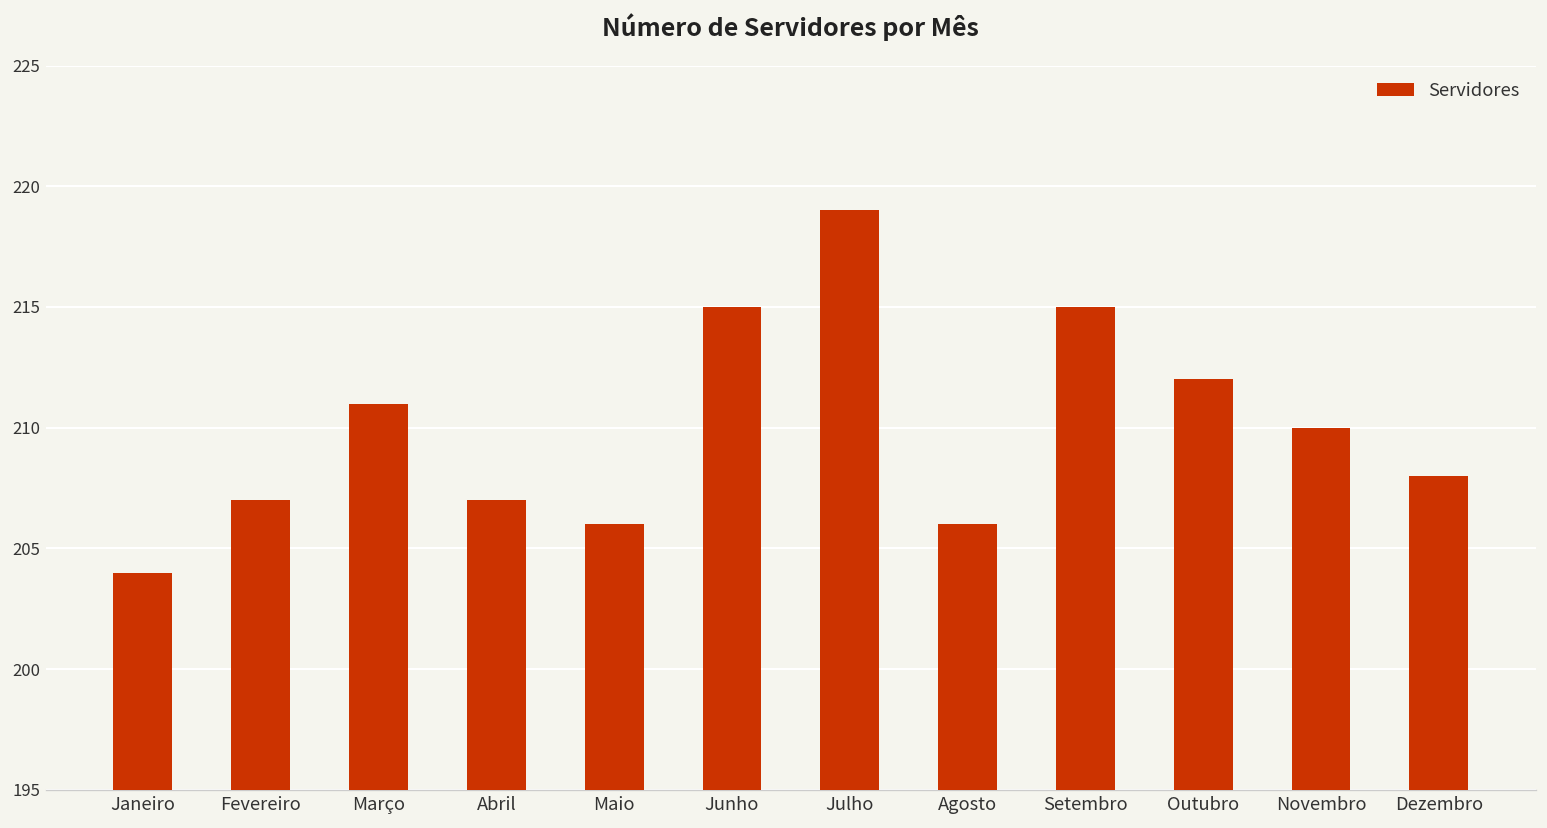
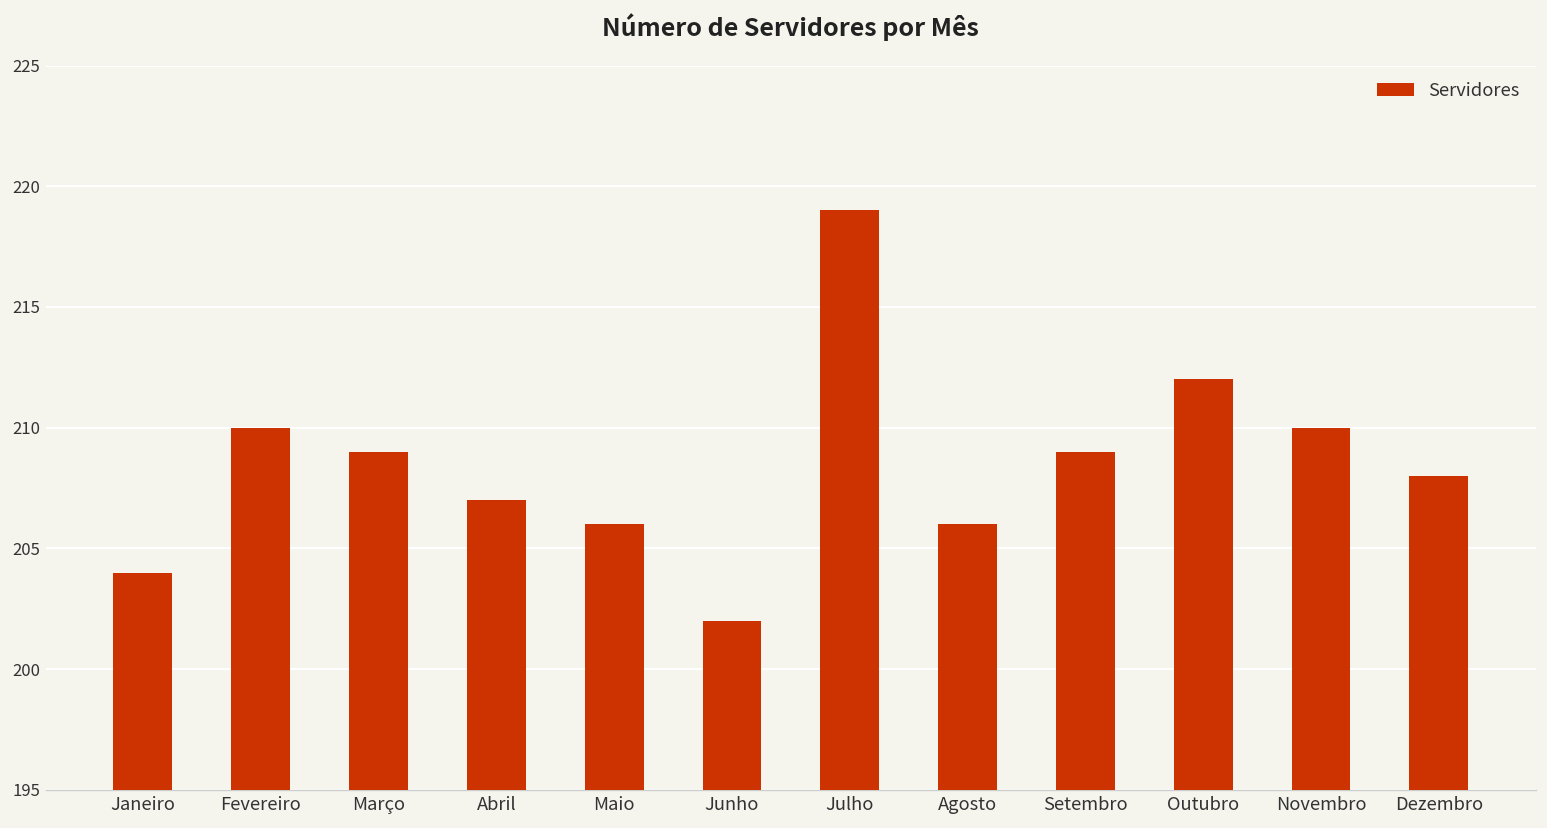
  {
    "Janeiro": 204,
-   "Fevereiro": 207,
-   "Março": 211,
+   "Fevereiro": 210,
+   "Março": 209,
    "Abril": 207,
    "Maio": 206,
-   "Junho": 215,
+   "Junho": 202,
    "Julho": 219,
    "Agosto": 206,
-   "Setembro": 215,
+   "Setembro": 209,
    "Outubro": 212,
    "Novembro": 210,
    "Dezembro": 208
  }
